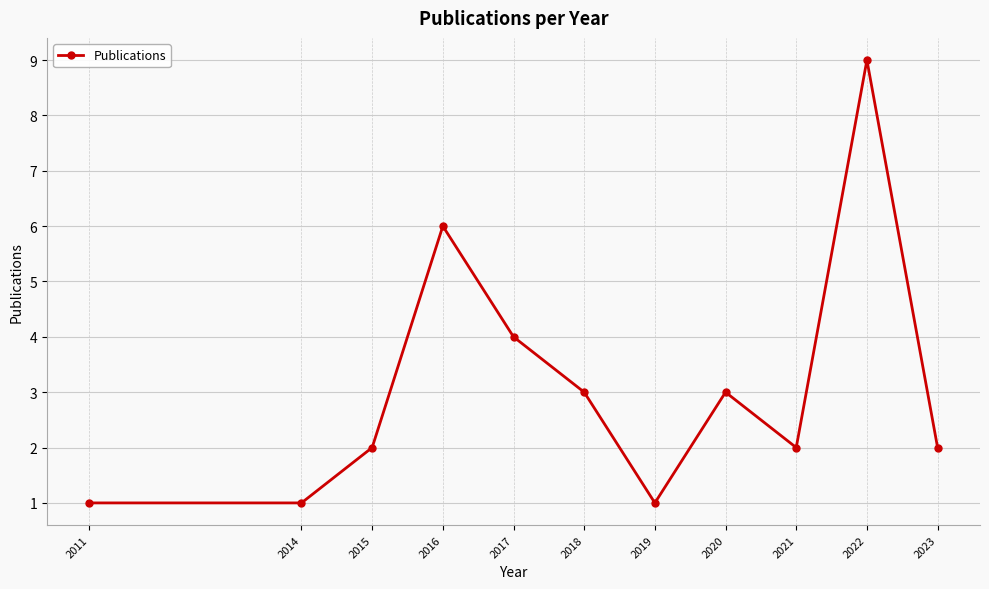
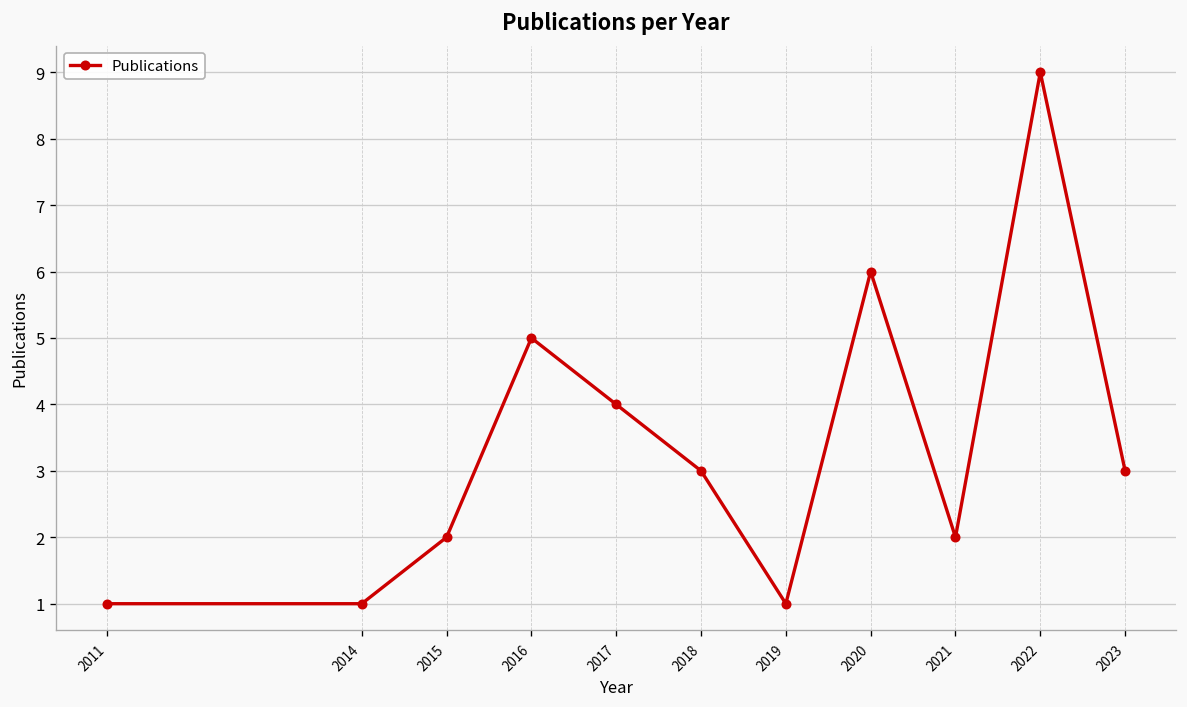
  {
    "2011": 1,
    "2014": 1,
    "2015": 2,
-   "2016": 6,
+   "2016": 5,
    "2017": 4,
    "2018": 3,
    "2019": 1,
-   "2020": 3,
+   "2020": 6,
    "2021": 2,
    "2022": 9,
-   "2023": 2
+   "2023": 3
  }
